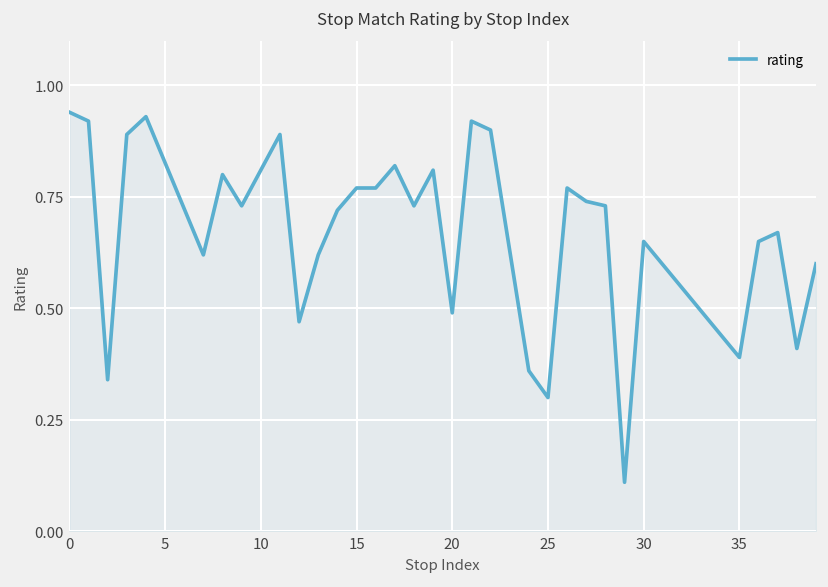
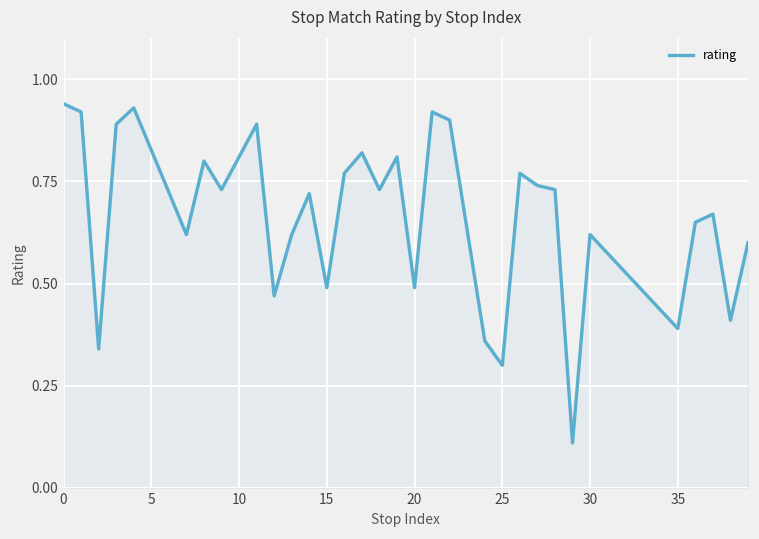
  {
    "0": 0.94,
-   "15": 0.77,
+   "15": 0.49,
    "20": 0.49,
    "25": 0.30,
-   "30": 0.65,
+   "30": 0.62,
    "35": 0.39
  }
